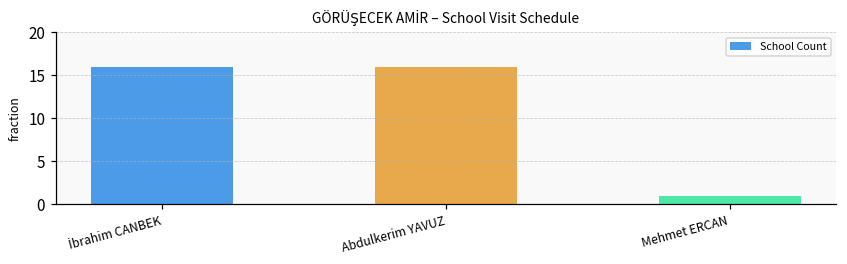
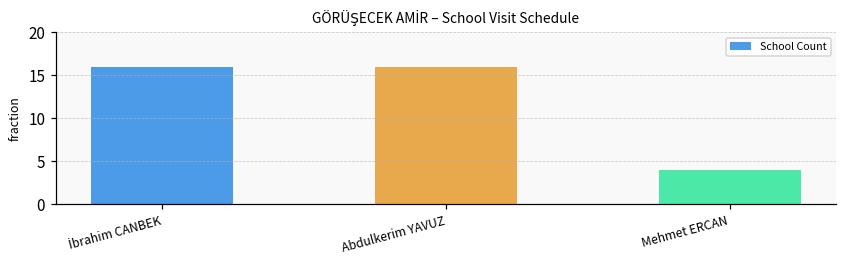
  {
    "İbrahim CANBEK": 16,
    "Abdulkerim YAVUZ": 16,
-   "Mehmet ERCAN": 1
+   "Mehmet ERCAN": 4
  }
